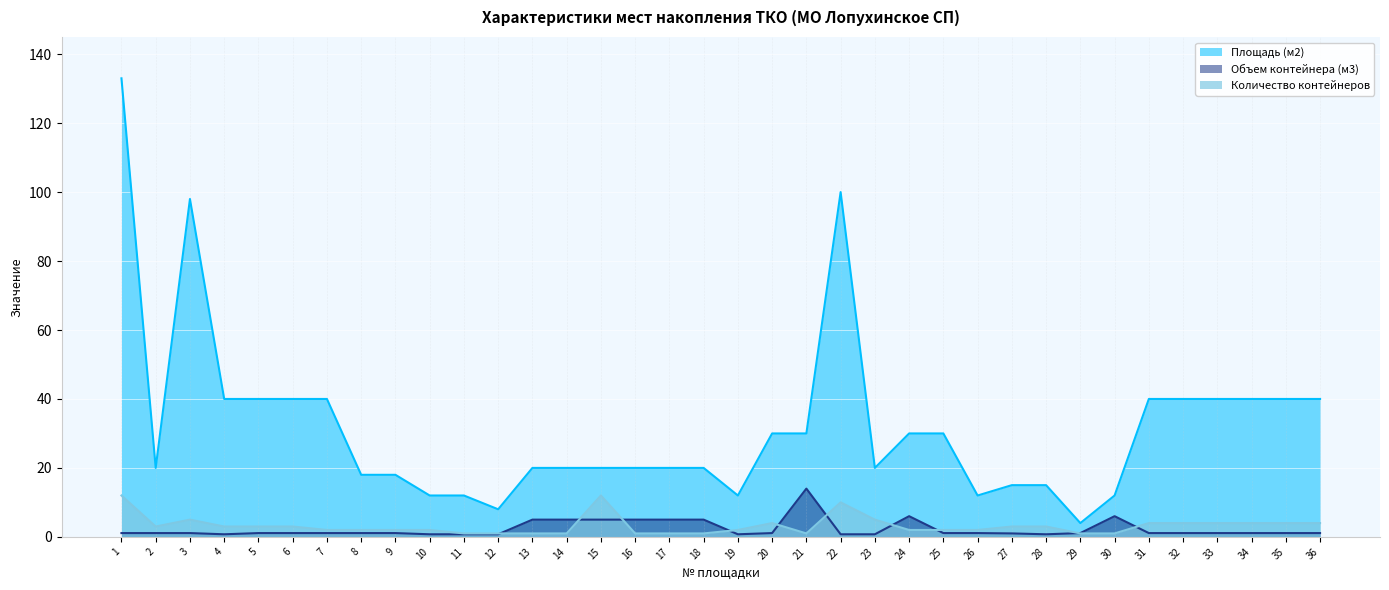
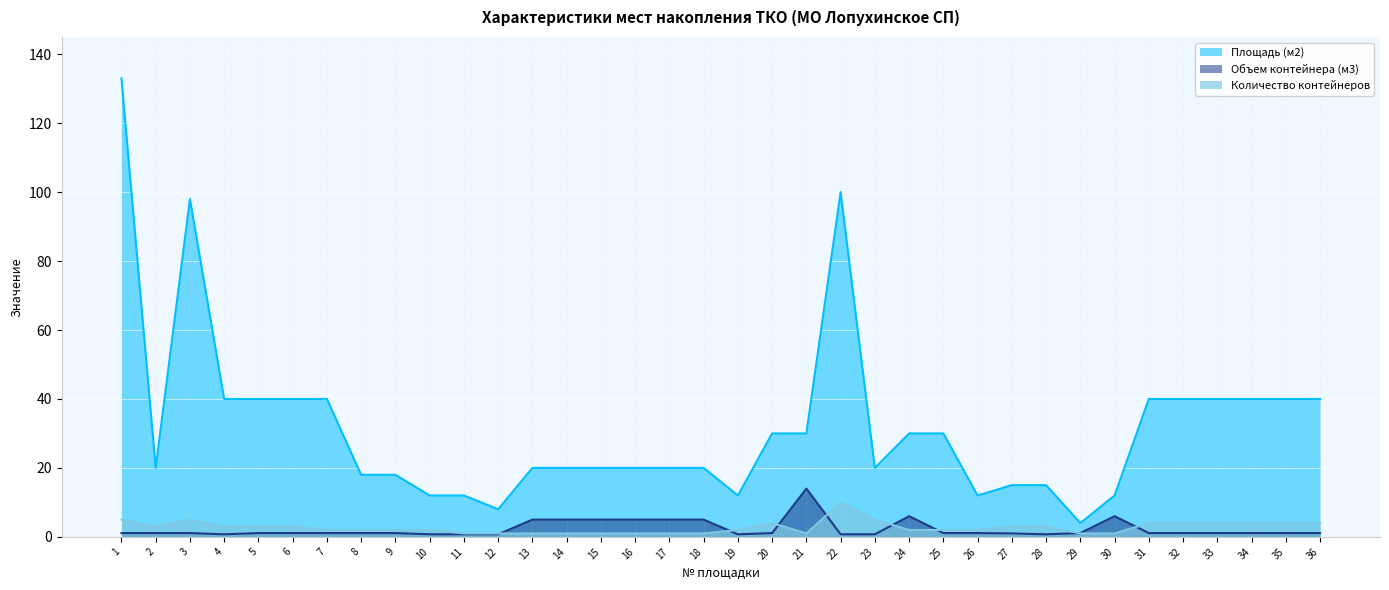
  {
    "Площадь (м2)": {
      "1": 133,
      "2": 20,
      "3": 98,
      "4": 40,
      "5": 40,
      "6": 40,
      "7": 40,
      "8": 18,
      "9": 18,
      "10": 12,
      "11": 12,
      "12": 8,
      "13": 20,
      "14": 20,
      "15": 20,
      "16": 20,
      "17": 20,
      "18": 20,
      "19": 12,
      "20": 30,
      "21": 30,
      "22": 100,
      "23": 20,
      "24": 30,
      "25": 30,
      "26": 12,
      "27": 15,
      "28": 15,
      "29": 4,
      "30": 12,
      "31": 40,
      "32": 40,
      "33": 40,
      "34": 40,
      "35": 40,
      "36": 40
    },
    "Объем контейнера (м3)": {
      "1": 1,
      "2": 1,
      "3": 1,
      "4": 1,
      "5": 1,
      "6": 1,
      "7": 1,
      "8": 1,
      "9": 1,
      "10": 1,
      "13": 5,
      "14": 5,
      "15": 5,
      "16": 5,
      "17": 5,
      "18": 5,
      "19": 1,
      "20": 1,
      "21": 14,
      "22": 1,
      "23": 1,
      "24": 6,
      "25": 1,
      "26": 1,
      "27": 1,
      "28": 1,
      "30": 6,
      "31": 1,
      "32": 1,
      "33": 1,
      "34": 1,
      "35": 1,
      "36": 1
    },
    "Количество контейнеров": {
-     "1": 12,
+     "1": 5,
      "2": 3,
      "3": 5,
      "4": 3,
      "5": 3,
      "6": 3,
      "7": 2,
      "8": 2,
      "9": 2,
      "10": 2,
      "13": 1,
      "14": 1,
-     "15": 12,
+     "15": 1,
      "16": 1,
      "17": 1,
      "18": 1,
      "19": 2,
      "20": 4,
      "21": 1,
      "22": 10,
      "23": 5,
      "24": 2,
      "25": 2,
      "26": 2,
      "27": 3,
      "28": 3,
      "30": 1,
      "31": 4,
      "32": 4,
      "33": 4,
      "34": 4,
      "35": 4,
      "36": 4
    }
  }
